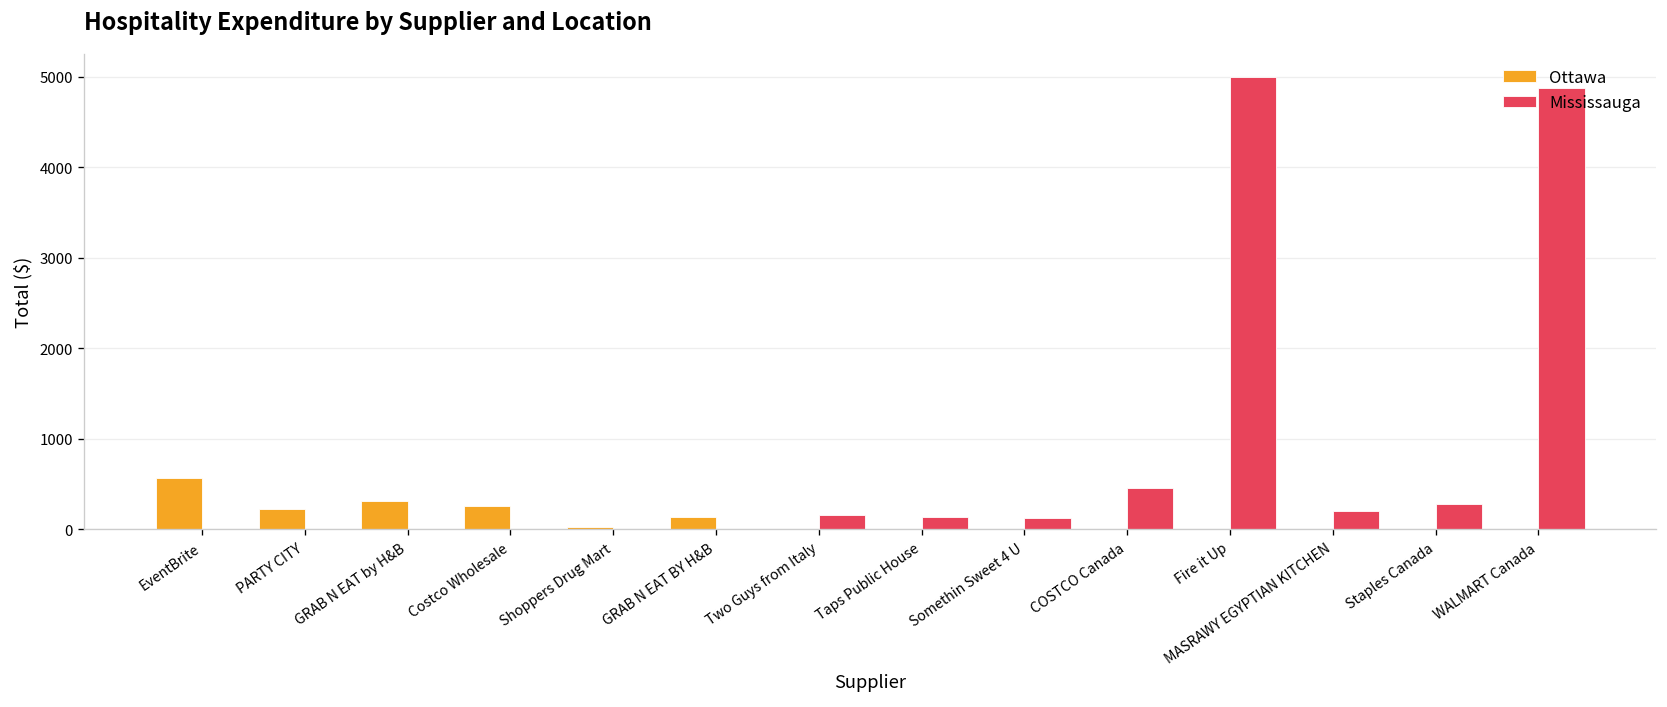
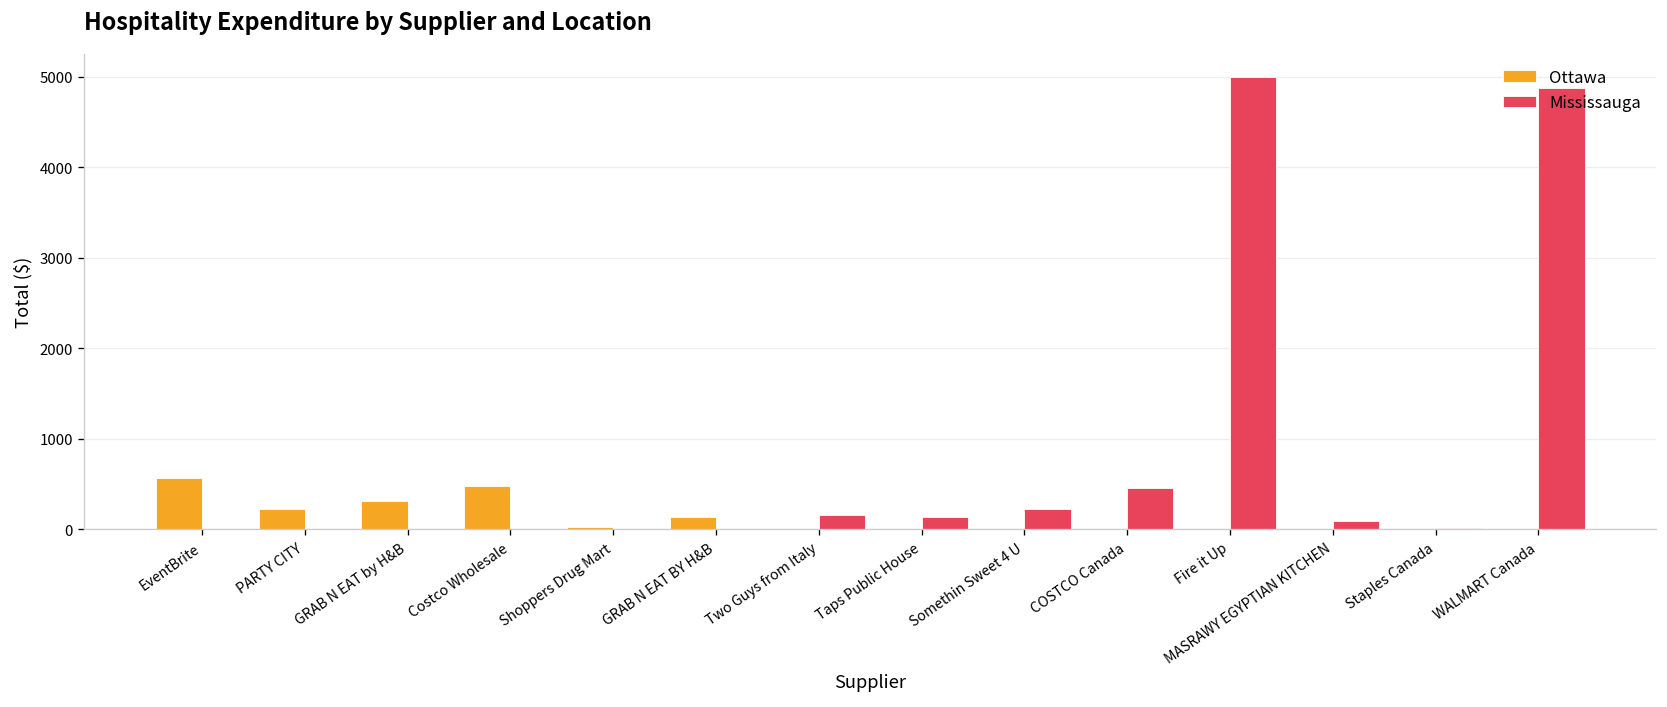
  {
    "Ottawa": {
      "EventBrite": 600,
      "PARTY CITY": 200,
      "GRAB N EAT by H&B": 300,
-     "Costco Wholesale": 300,
+     "Costco Wholesale": 500,
      "GRAB N EAT BY H&B": 100,
      "Two Guys from Italy": 0,
      "Taps Public House": 0,
      "Somethin Sweet 4 U": 0,
      "COSTCO Canada": 0,
      "Fire it Up": 0,
      "MASRAWY EGYPTIAN KITCHEN": 0,
      "Staples Canada": 0,
      "WALMART Canada": 0
    },
    "Mississauga": {
      "EventBrite": 0,
      "PARTY CITY": 0,
      "GRAB N EAT by H&B": 0,
      "Costco Wholesale": 0,
      "Shoppers Drug Mart": 0,
      "GRAB N EAT BY H&B": 0,
      "Two Guys from Italy": 200,
      "Taps Public House": 100,
-     "Somethin Sweet 4 U": 100,
+     "Somethin Sweet 4 U": 200,
      "COSTCO Canada": 500,
      "Fire it Up": 5000,
-     "MASRAWY EGYPTIAN KITCHEN": 200,
-     "Staples Canada": 300,
+     "MASRAWY EGYPTIAN KITCHEN": 100,
+     "Staples Canada": 0,
      "WALMART Canada": 4900
    }
  }
